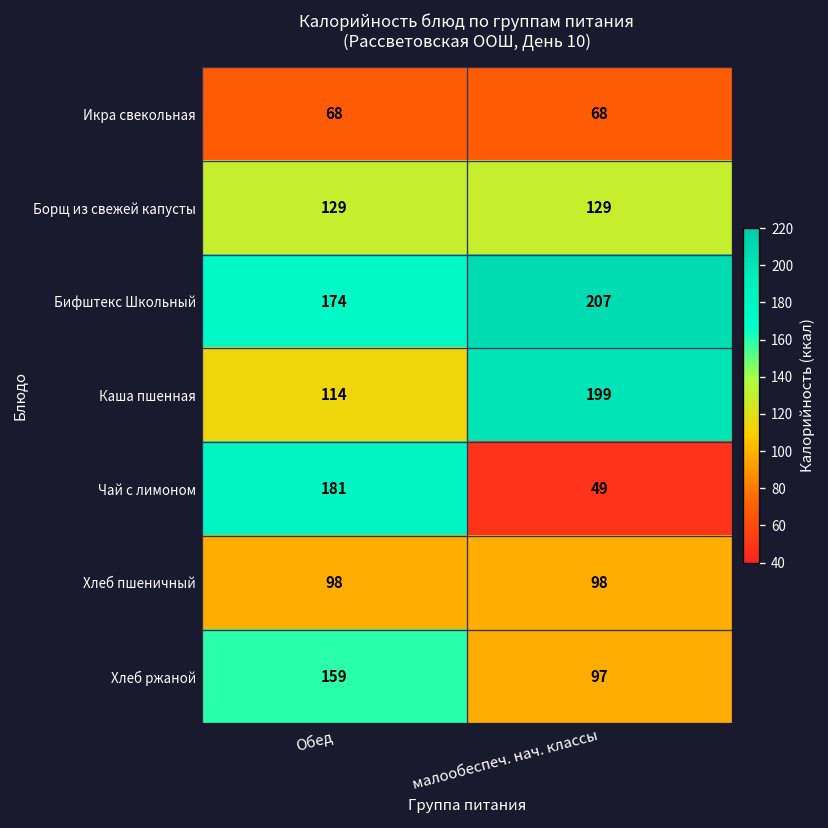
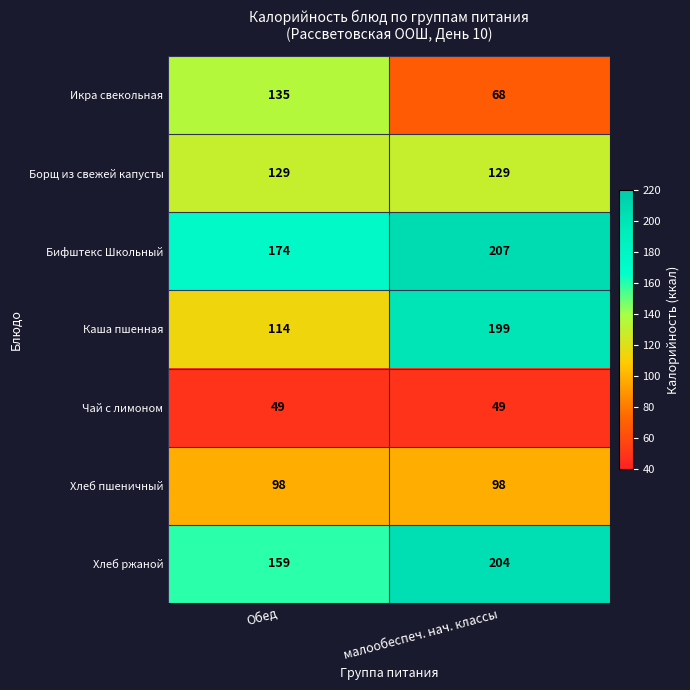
  {
    "Икра свекольная": {
-     "Обед": 68,
+     "Обед": 135,
      "малообеспеч. нач. классы": 68
    },
    "Борщ из свежей капусты": {
      "Обед": 129,
      "малообеспеч. нач. классы": 129
    },
    "Бифштекс Школьный": {
      "Обед": 174,
      "малообеспеч. нач. классы": 207
    },
    "Каша пшенная": {
      "Обед": 114,
      "малообеспеч. нач. классы": 199
    },
    "Чай с лимоном": {
-     "Обед": 181,
+     "Обед": 49,
      "малообеспеч. нач. классы": 49
    },
    "Хлеб пшеничный": {
      "Обед": 98,
      "малообеспеч. нач. классы": 98
    },
    "Хлеб ржаной": {
      "Обед": 159,
-     "малообеспеч. нач. классы": 97
+     "малообеспеч. нач. классы": 204
    }
  }
